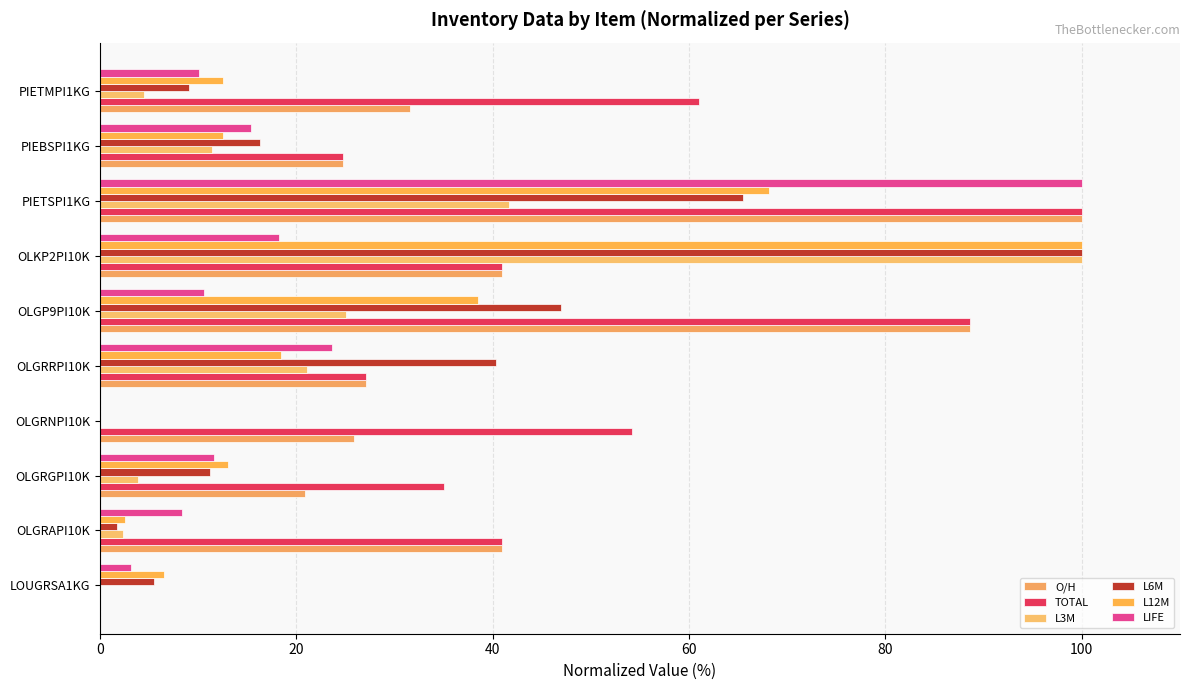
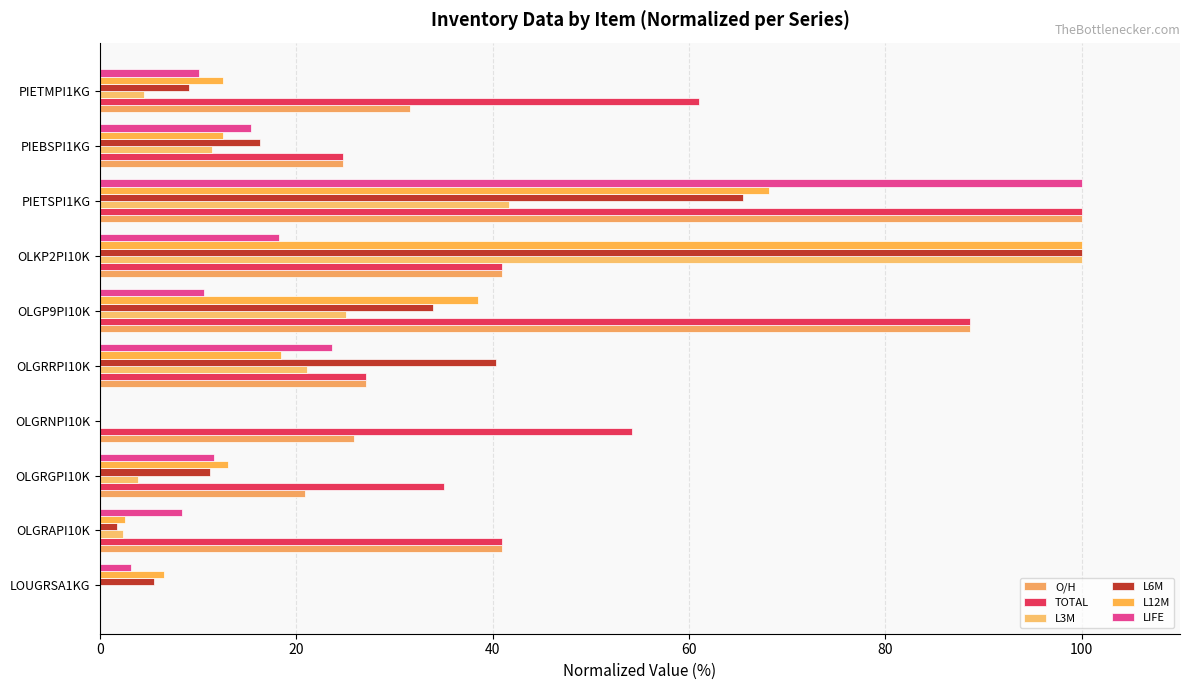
  {
    "L6M": {
      "PIETMPI1KG": 9,
      "PIEBSPI1KG": 16,
      "PIETSPI1KG": 66,
      "OLKP2PI10K": 100,
-     "OLGP9PI10K": 47,
+     "OLGP9PI10K": 34,
      "OLGRRPI10K": 40,
      "OLGRNPI10K": 0,
      "OLGRGPI10K": 11,
      "OLGRAPI10K": 2,
      "LOUGRSA1KG": 5
    }
  }
